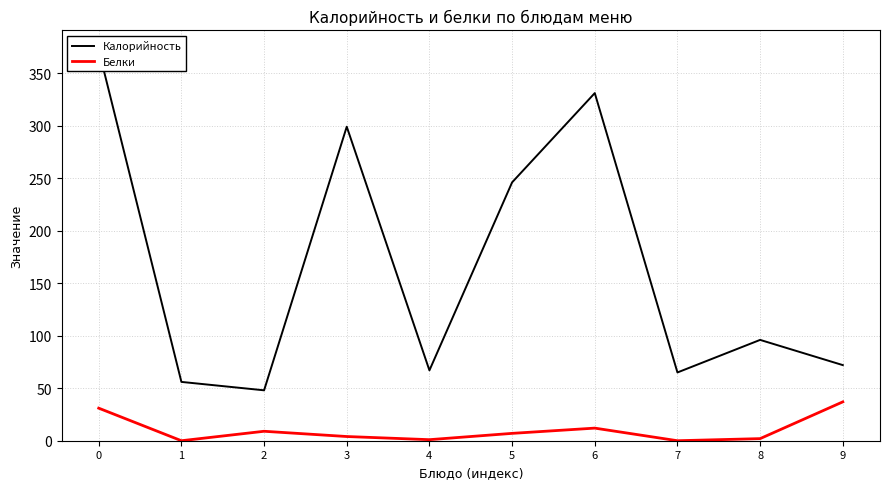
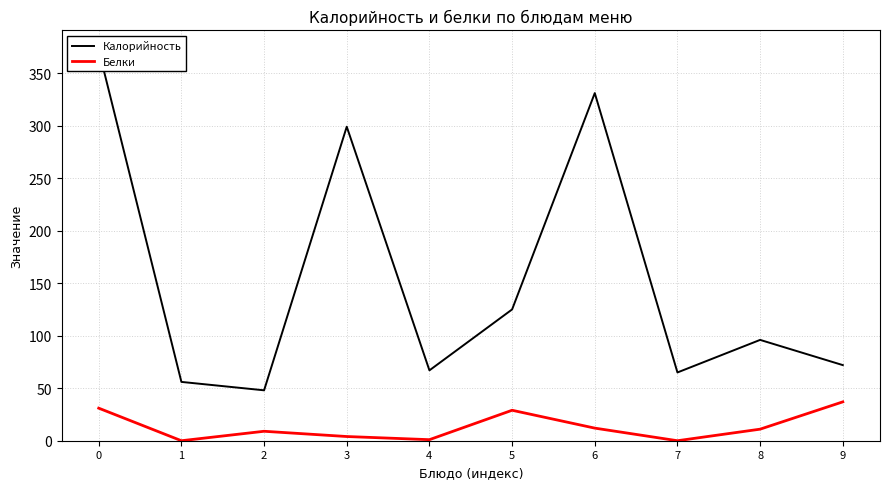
  {
    "Калорийность": {
      "1": 56,
      "2": 48,
      "3": 299,
      "4": 67,
-     "5": 246,
+     "5": 125,
      "6": 331,
      "7": 65,
      "8": 96,
      "9": 72
    },
    "Белки": {
      "0": 31,
      "1": 0,
      "2": 9,
      "3": 4,
      "4": 1,
-     "5": 7,
+     "5": 29,
      "6": 12,
      "7": 0,
-     "8": 2,
+     "8": 11,
      "9": 37
    }
  }
